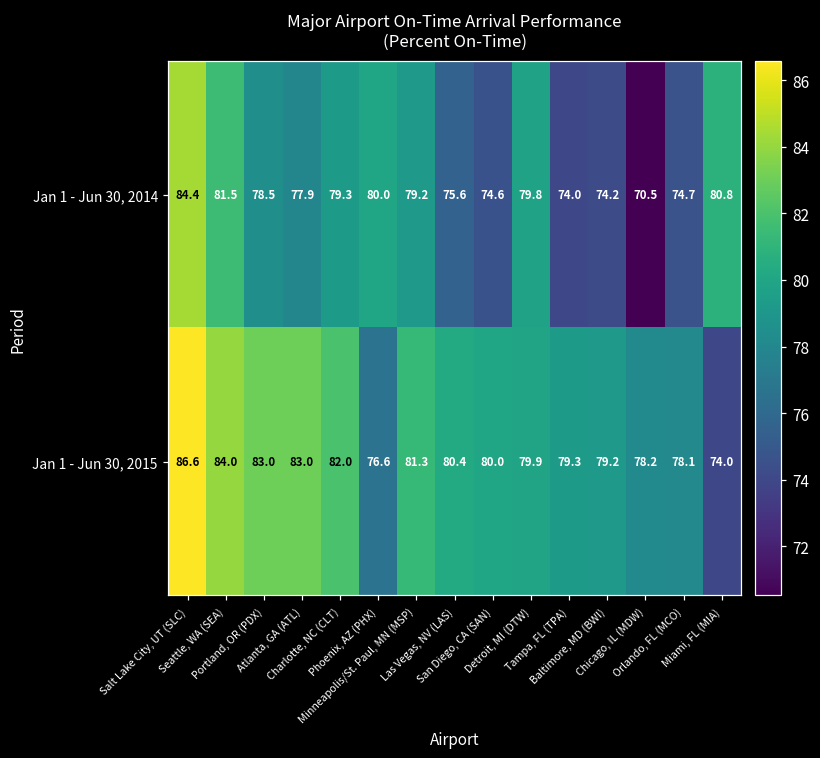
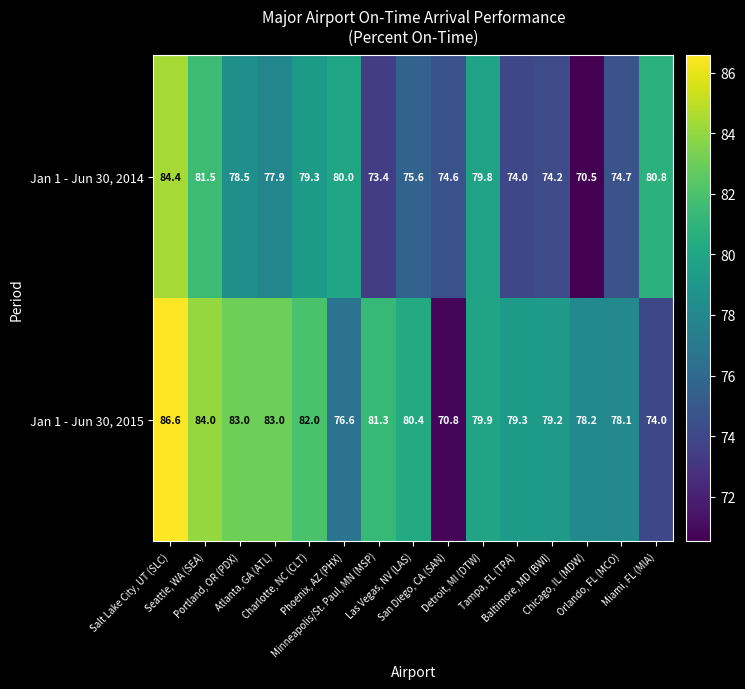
  {
    "Jan 1 - Jun 30, 2014": {
      "Salt Lake City, UT (SLC)": 84.4,
      "Seattle, WA (SEA)": 81.5,
      "Portland, OR (PDX)": 78.5,
      "Atlanta, GA (ATL)": 77.9,
      "Charlotte, NC (CLT)": 79.3,
      "Phoenix, AZ (PHX)": 80.0,
-     "Minneapolis/St. Paul, MN (MSP)": 79.2,
+     "Minneapolis/St. Paul, MN (MSP)": 73.4,
      "Las Vegas, NV (LAS)": 75.6,
      "San Diego, CA (SAN)": 74.6,
      "Detroit, MI (DTW)": 79.8,
      "Tampa, FL (TPA)": 74.0,
      "Baltimore, MD (BWI)": 74.2,
      "Chicago, IL (MDW)": 70.5,
      "Orlando, FL (MCO)": 74.7,
      "Miami, FL (MIA)": 80.8
    },
    "Jan 1 - Jun 30, 2015": {
      "Salt Lake City, UT (SLC)": 86.6,
      "Seattle, WA (SEA)": 84.0,
      "Portland, OR (PDX)": 83.0,
      "Atlanta, GA (ATL)": 83.0,
      "Charlotte, NC (CLT)": 82.0,
      "Phoenix, AZ (PHX)": 76.6,
      "Minneapolis/St. Paul, MN (MSP)": 81.3,
      "Las Vegas, NV (LAS)": 80.4,
-     "San Diego, CA (SAN)": 80.0,
+     "San Diego, CA (SAN)": 70.8,
      "Detroit, MI (DTW)": 79.9,
      "Tampa, FL (TPA)": 79.3,
      "Baltimore, MD (BWI)": 79.2,
      "Chicago, IL (MDW)": 78.2,
      "Orlando, FL (MCO)": 78.1,
      "Miami, FL (MIA)": 74.0
    }
  }
